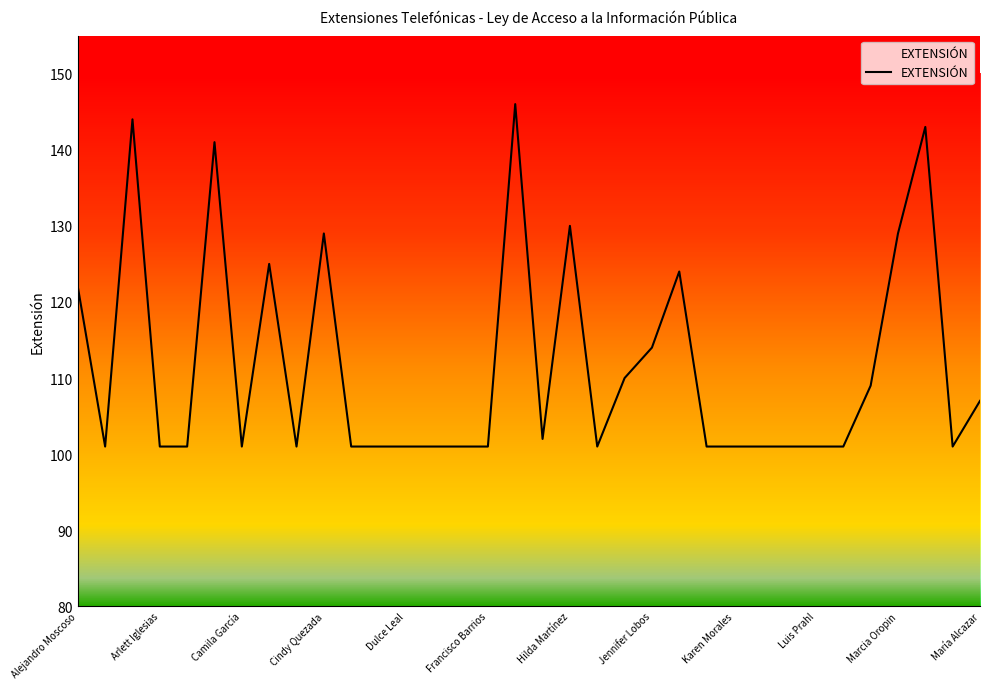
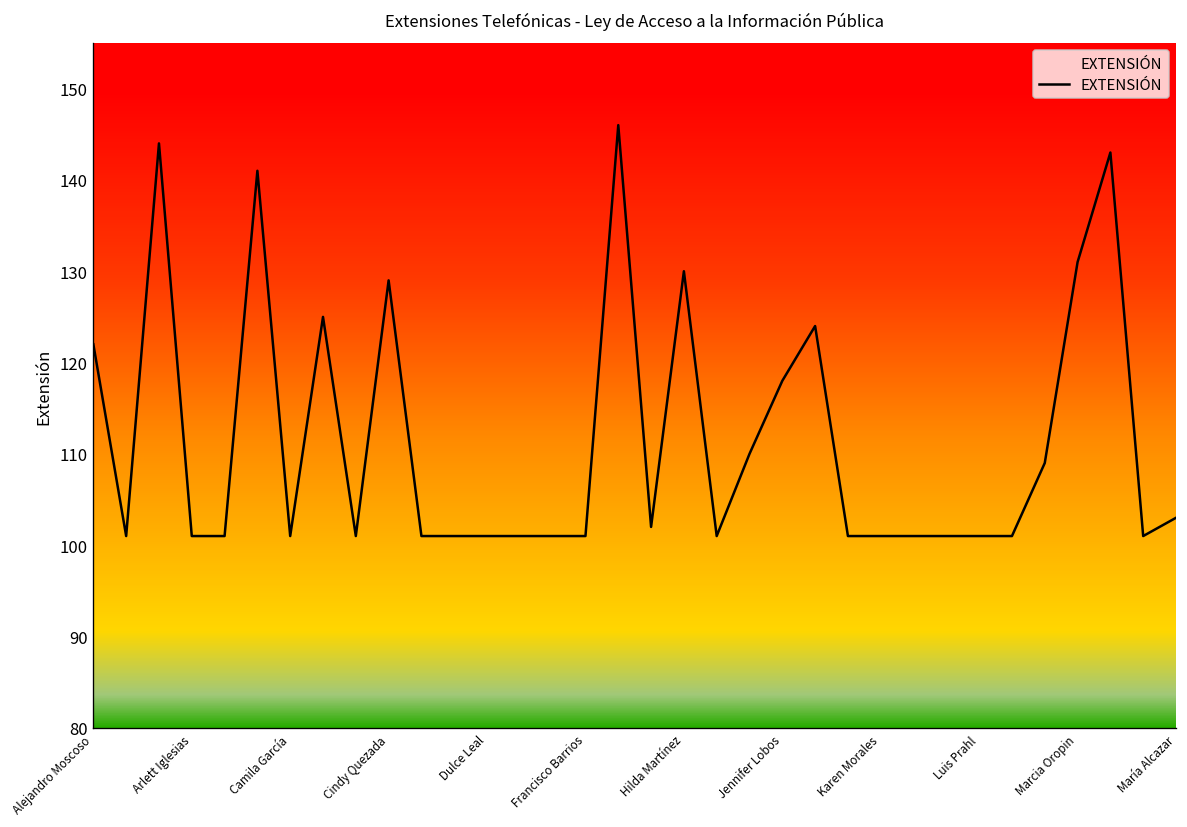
  {
    "Alejandro Moscoso": 122,
    "Arlett Iglesias": 101,
    "Camila García": 101,
    "Cindy Quezada": 129,
    "Dulce Leal": 101,
    "Francisco Barrios": 101,
    "Hilda Martínez": 130,
-   "Jennifer Lobos": 114,
+   "Jennifer Lobos": 118,
    "Karen Morales": 101,
    "Luis Prahl": 101,
-   "Marcia Oropin": 129,
-   "María Alcazar": 107
+   "Marcia Oropin": 131,
+   "María Alcazar": 103
  }
